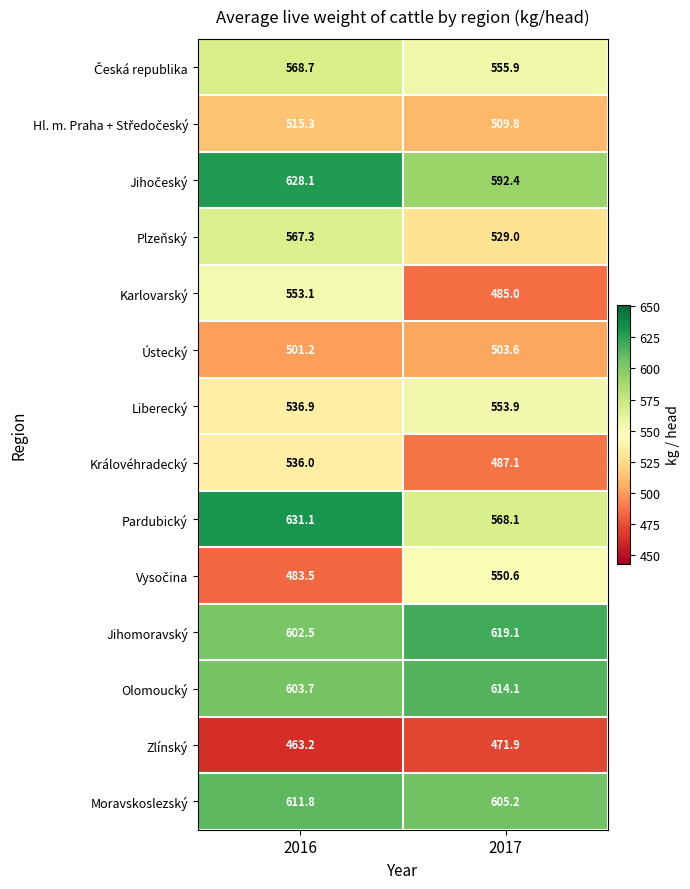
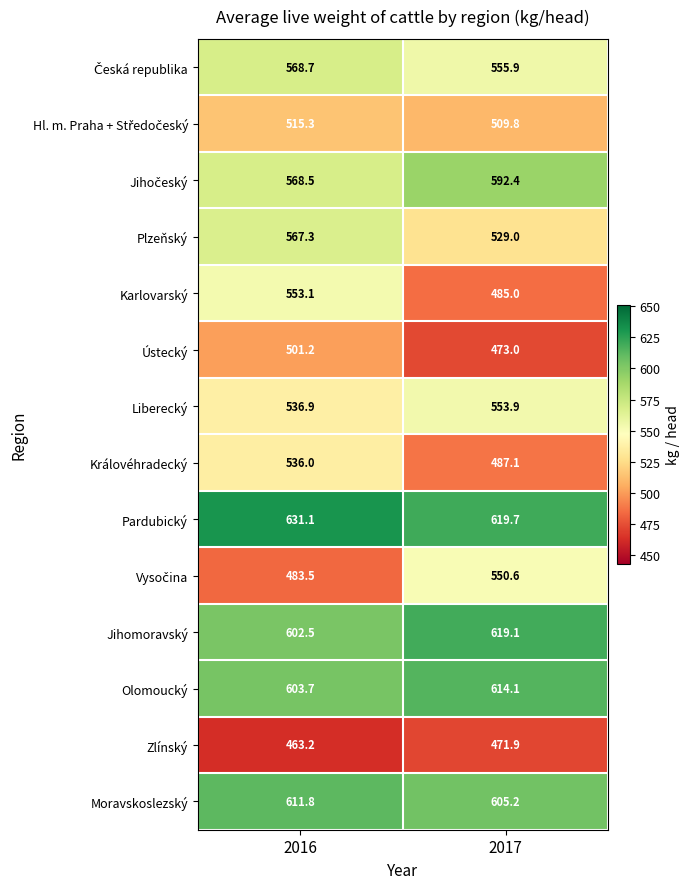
  {
    "Česká republika": {
      "2016": 568.7,
      "2017": 555.9
    },
    "Hl. m. Praha + Středočeský": {
      "2016": 515.3,
      "2017": 509.8
    },
    "Jihočeský": {
-     "2016": 628.1,
+     "2016": 568.5,
      "2017": 592.4
    },
    "Plzeňský": {
      "2016": 567.3,
      "2017": 529.0
    },
    "Karlovarský": {
      "2016": 553.1,
      "2017": 485.0
    },
    "Ústecký": {
      "2016": 501.2,
-     "2017": 503.6
+     "2017": 473.0
    },
    "Liberecký": {
      "2016": 536.9,
      "2017": 553.9
    },
    "Královéhradecký": {
      "2016": 536.0,
      "2017": 487.1
    },
    "Pardubický": {
      "2016": 631.1,
-     "2017": 568.1
+     "2017": 619.7
    },
    "Vysočina": {
      "2016": 483.5,
      "2017": 550.6
    },
    "Jihomoravský": {
      "2016": 602.5,
      "2017": 619.1
    },
    "Olomoucký": {
      "2016": 603.7,
      "2017": 614.1
    },
    "Zlínský": {
      "2016": 463.2,
      "2017": 471.9
    },
    "Moravskoslezský": {
      "2016": 611.8,
      "2017": 605.2
    }
  }
